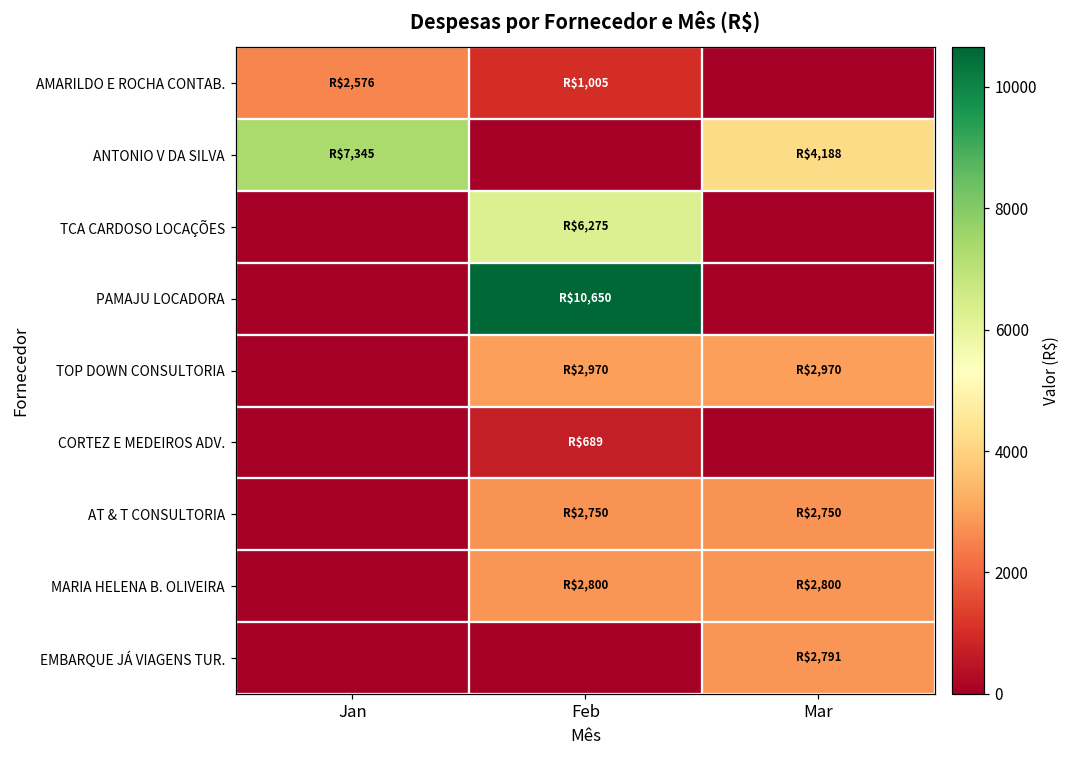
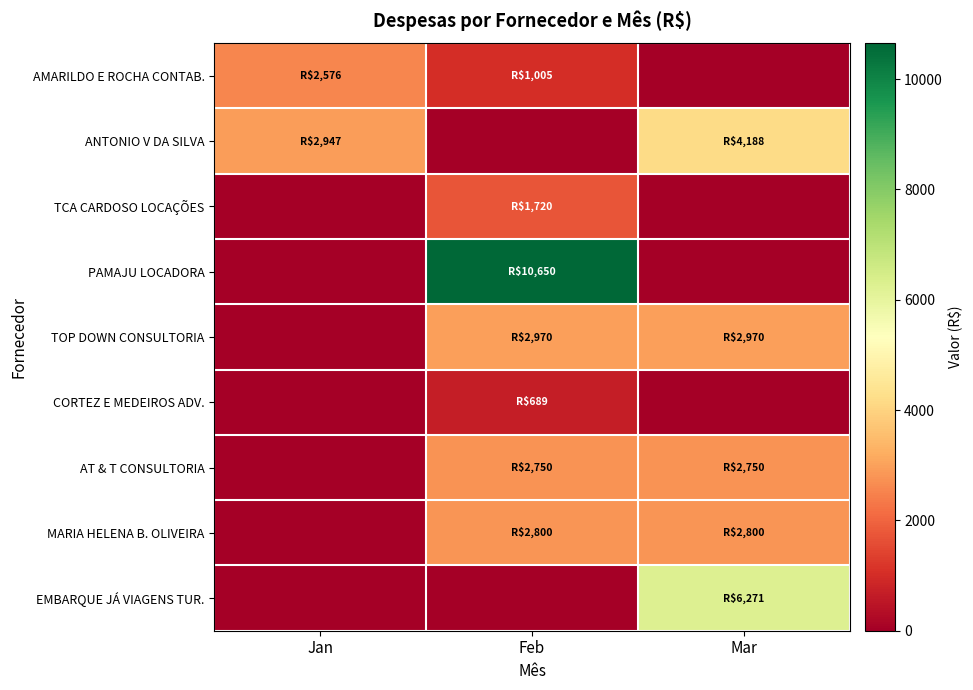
  {
    "AMARILDO E ROCHA CONTAB.": {
      "Jan": "$2,576",
      "Feb": "$1,005"
    },
    "ANTONIO V DA SILVA": {
-     "Jan": "$7,345",
+     "Jan": "$2,947",
      "Mar": "$4,188"
    },
    "TCA CARDOSO LOCAÇÕES": {
-     "Feb": "$6,275"
+     "Feb": "$1,720"
    },
    "PAMAJU LOCADORA": {
      "Feb": "$10,650"
    },
    "TOP DOWN CONSULTORIA": {
      "Feb": "$2,970",
      "Mar": "$2,970"
    },
    "CORTEZ E MEDEIROS ADV.": {
      "Feb": "$689"
    },
    "AT & T CONSULTORIA": {
      "Feb": "$2,750",
      "Mar": "$2,750"
    },
    "MARIA HELENA B. OLIVEIRA": {
      "Feb": "$2,800",
      "Mar": "$2,800"
    },
    "EMBARQUE JÁ VIAGENS TUR.": {
-     "Mar": "$2,791"
+     "Mar": "$6,271"
    }
  }
